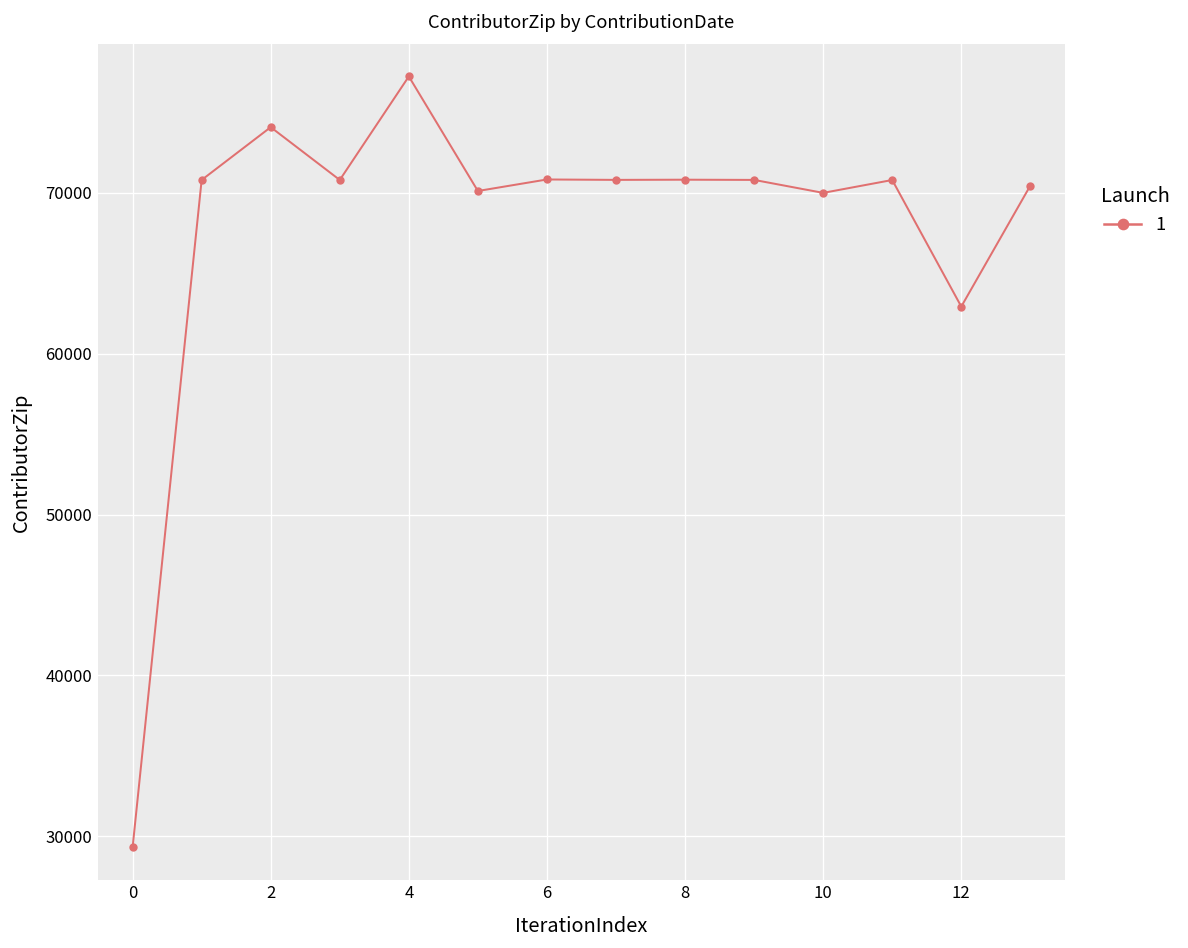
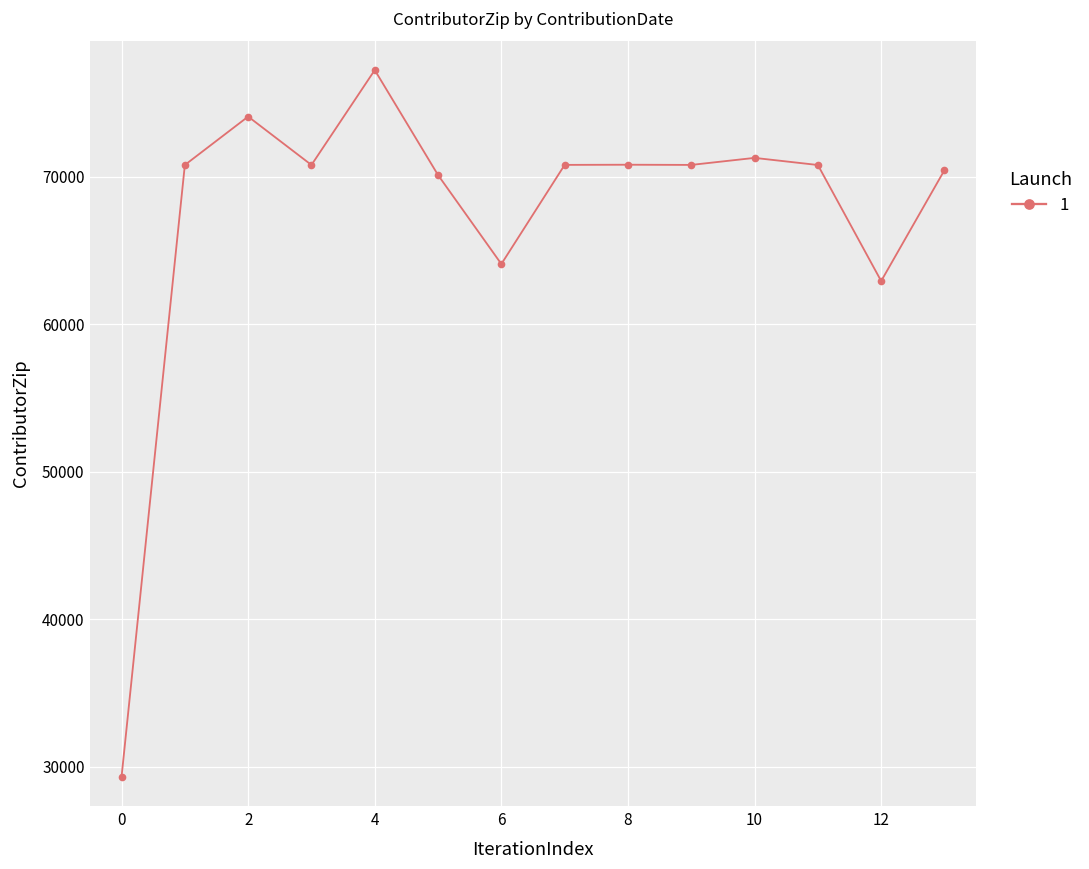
  {
    "0": 29300,
    "2": 74100,
    "4": 77200,
-   "6": 70800,
+   "6": 64100,
    "8": 70800,
-   "10": 70000,
+   "10": 71300,
    "12": 62900
  }
